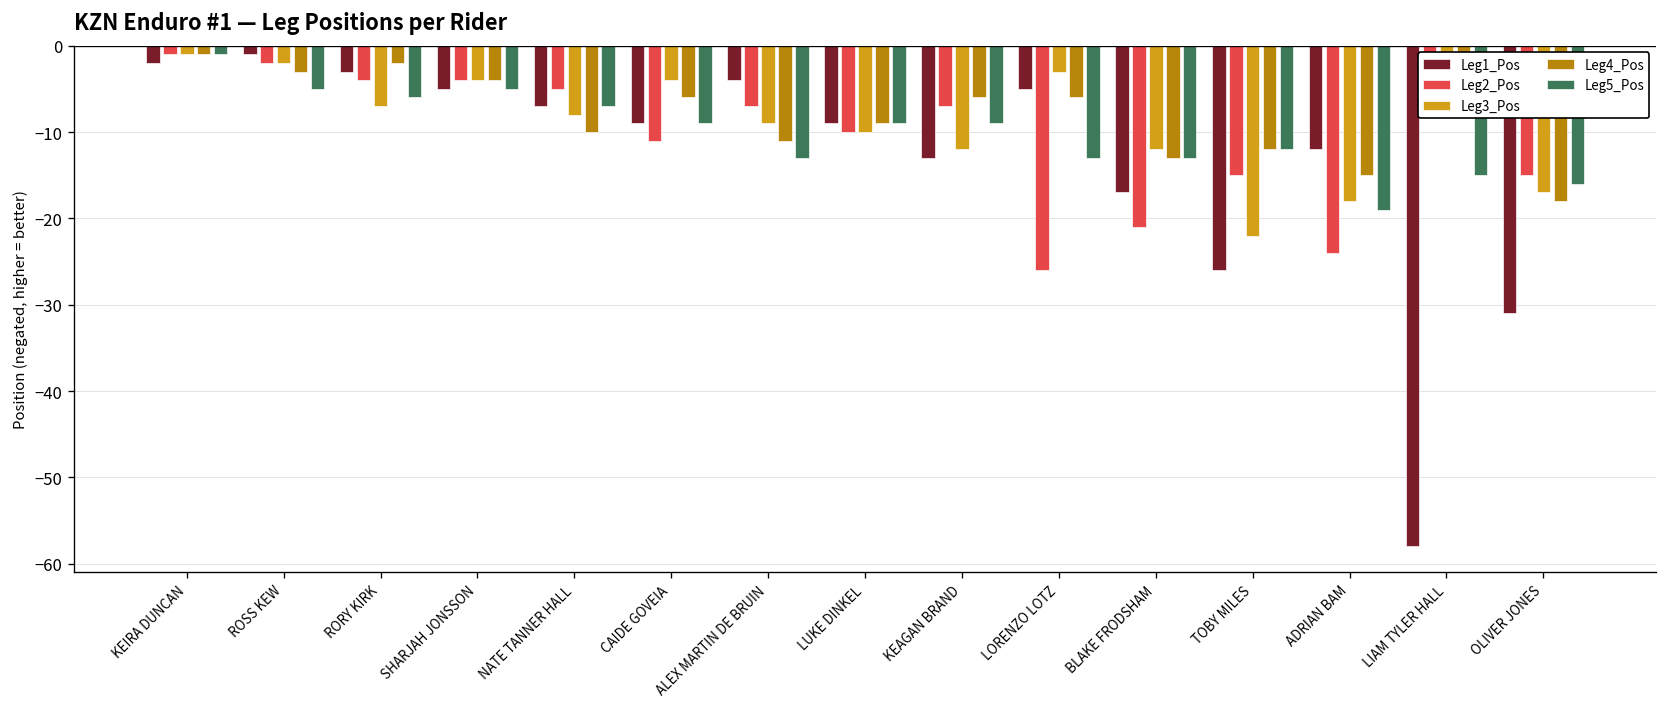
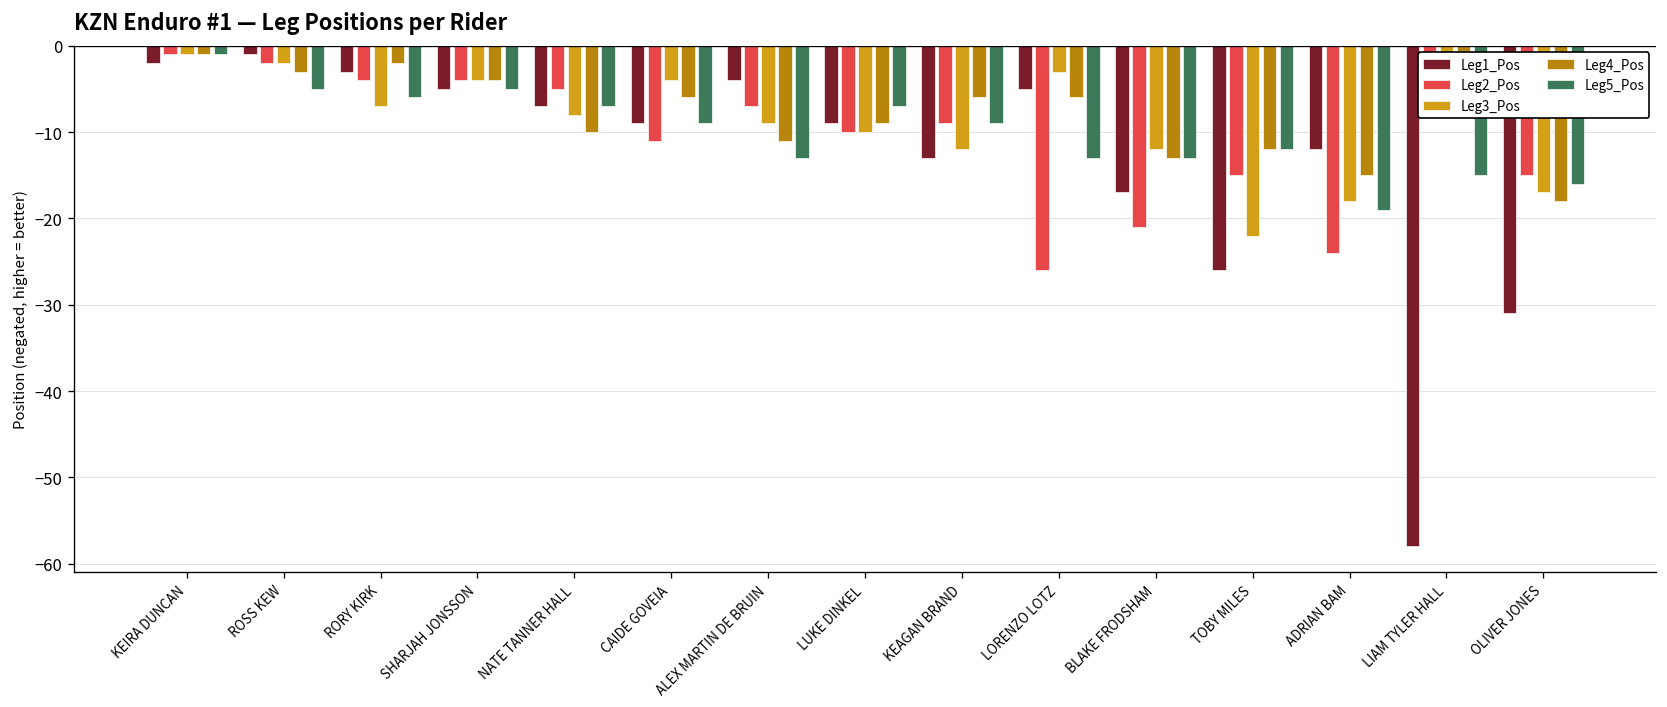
  {
    "Leg1_Pos": {
      "KEIRA DUNCAN": -2,
      "ROSS KEW": -1,
      "RORY KIRK": -3,
      "SHARJAH JONSSON": -5,
      "NATE TANNER HALL": -7,
      "CAIDE GOVEIA": -9,
      "ALEX MARTIN DE BRUIN": -4,
      "LUKE DINKEL": -9,
      "KEAGAN BRAND": -13,
      "LORENZO LOTZ": -5,
      "BLAKE FRODSHAM": -17,
      "TOBY MILES": -26,
      "ADRIAN BAM": -12,
      "LIAM TYLER HALL": -58,
      "OLIVER JONES": -31
    },
    "Leg2_Pos": {
      "KEIRA DUNCAN": -1,
      "ROSS KEW": -2,
      "RORY KIRK": -4,
      "SHARJAH JONSSON": -4,
      "NATE TANNER HALL": -5,
      "CAIDE GOVEIA": -11,
      "ALEX MARTIN DE BRUIN": -7,
      "LUKE DINKEL": -10,
-     "KEAGAN BRAND": -7,
+     "KEAGAN BRAND": -9,
      "LORENZO LOTZ": -26,
      "BLAKE FRODSHAM": -21,
      "TOBY MILES": -15,
      "ADRIAN BAM": -24,
      "OLIVER JONES": -15
    },
    "Leg5_Pos": {
      "KEIRA DUNCAN": -1,
      "ROSS KEW": -5,
      "RORY KIRK": -6,
      "SHARJAH JONSSON": -5,
      "NATE TANNER HALL": -7,
      "CAIDE GOVEIA": -9,
      "ALEX MARTIN DE BRUIN": -13,
-     "LUKE DINKEL": -9,
+     "LUKE DINKEL": -7,
      "KEAGAN BRAND": -9,
      "LORENZO LOTZ": -13,
      "BLAKE FRODSHAM": -13,
      "TOBY MILES": -12,
      "ADRIAN BAM": -19,
      "LIAM TYLER HALL": -15,
      "OLIVER JONES": -16
    }
  }
